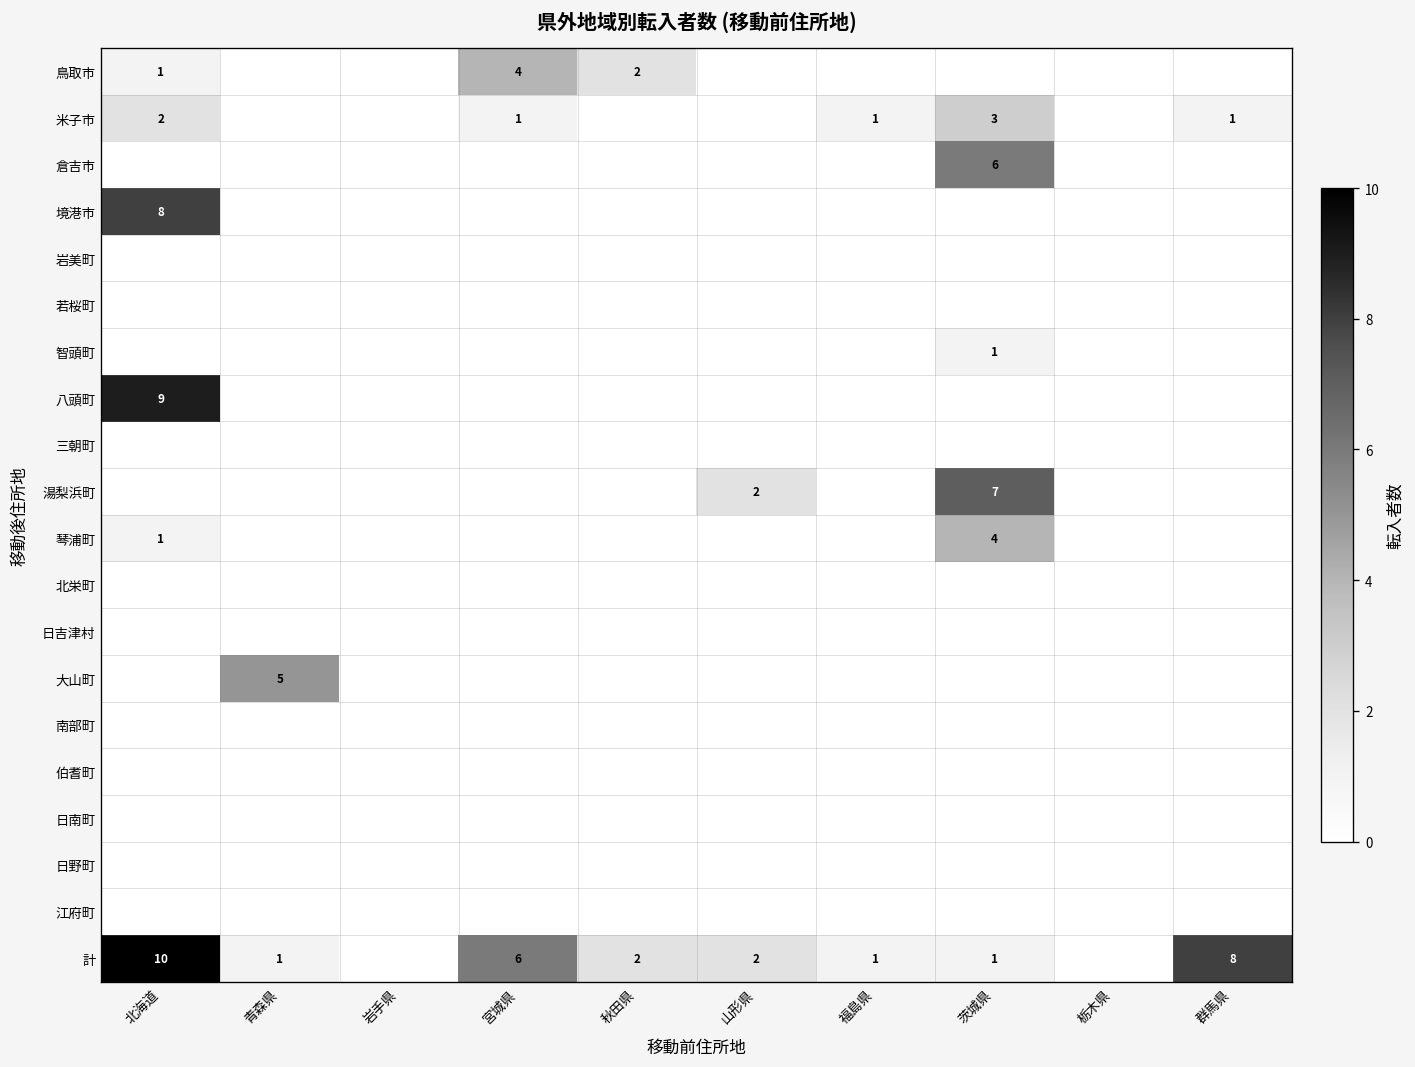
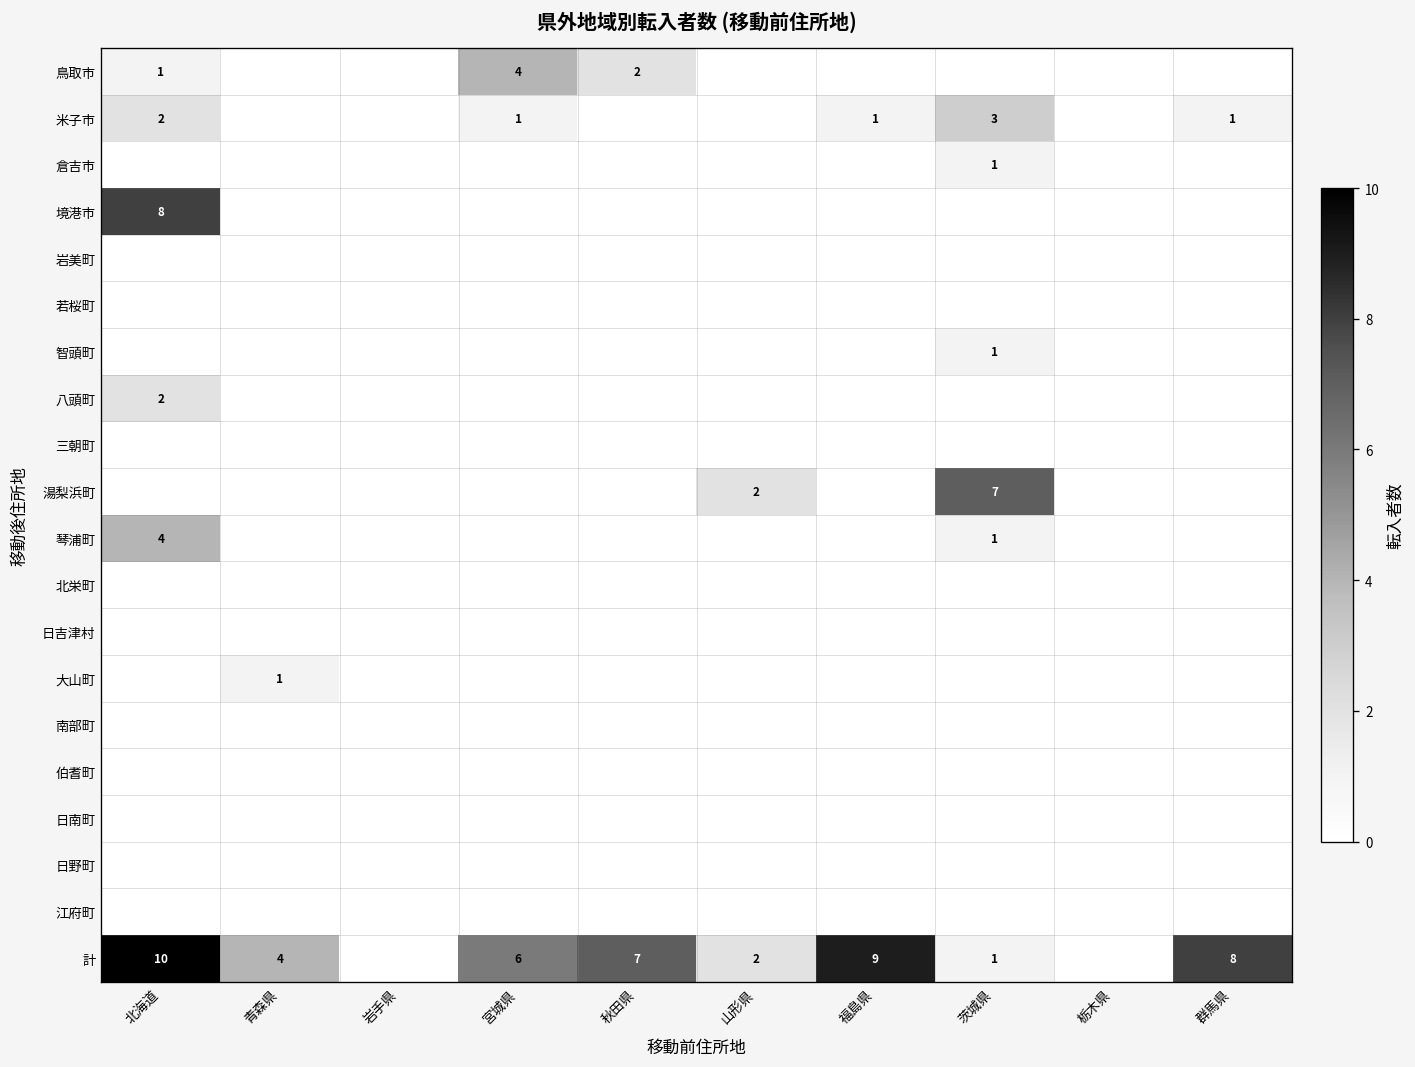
  {
    "鳥取市": {
      "北海道": 1,
      "宮城県": 4,
      "秋田県": 2
    },
    "米子市": {
      "北海道": 2,
      "宮城県": 1,
      "福島県": 1,
      "茨城県": 3,
      "群馬県": 1
    },
    "倉吉市": {
-     "茨城県": 6
+     "茨城県": 1
    },
    "境港市": {
      "北海道": 8
    },
    "智頭町": {
      "茨城県": 1
    },
    "八頭町": {
-     "北海道": 9
+     "北海道": 2
    },
    "湯梨浜町": {
      "山形県": 2,
      "茨城県": 7
    },
    "琴浦町": {
-     "北海道": 1,
-     "茨城県": 4
+     "北海道": 4,
+     "茨城県": 1
    },
    "大山町": {
-     "青森県": 5
+     "青森県": 1
    },
    "計": {
      "北海道": 10,
-     "青森県": 1,
+     "青森県": 4,
      "宮城県": 6,
-     "秋田県": 2,
+     "秋田県": 7,
      "山形県": 2,
-     "福島県": 1,
+     "福島県": 9,
      "茨城県": 1,
      "群馬県": 8
    }
  }
